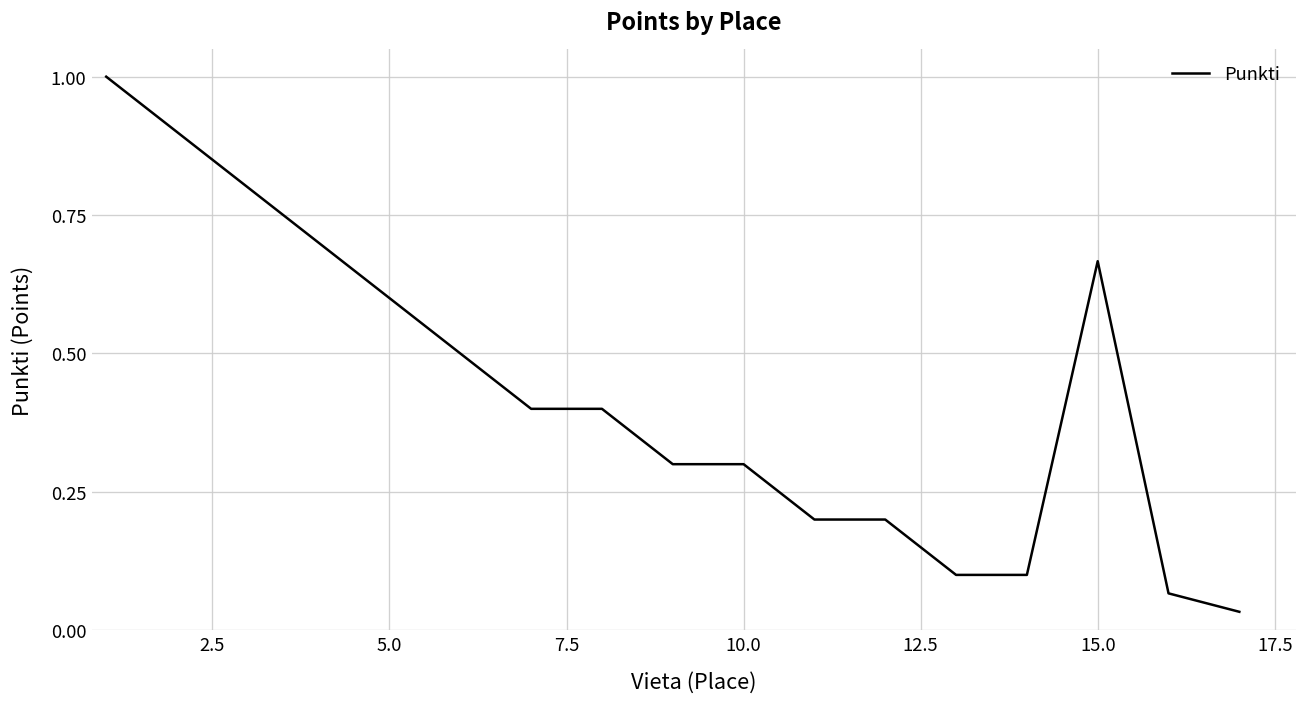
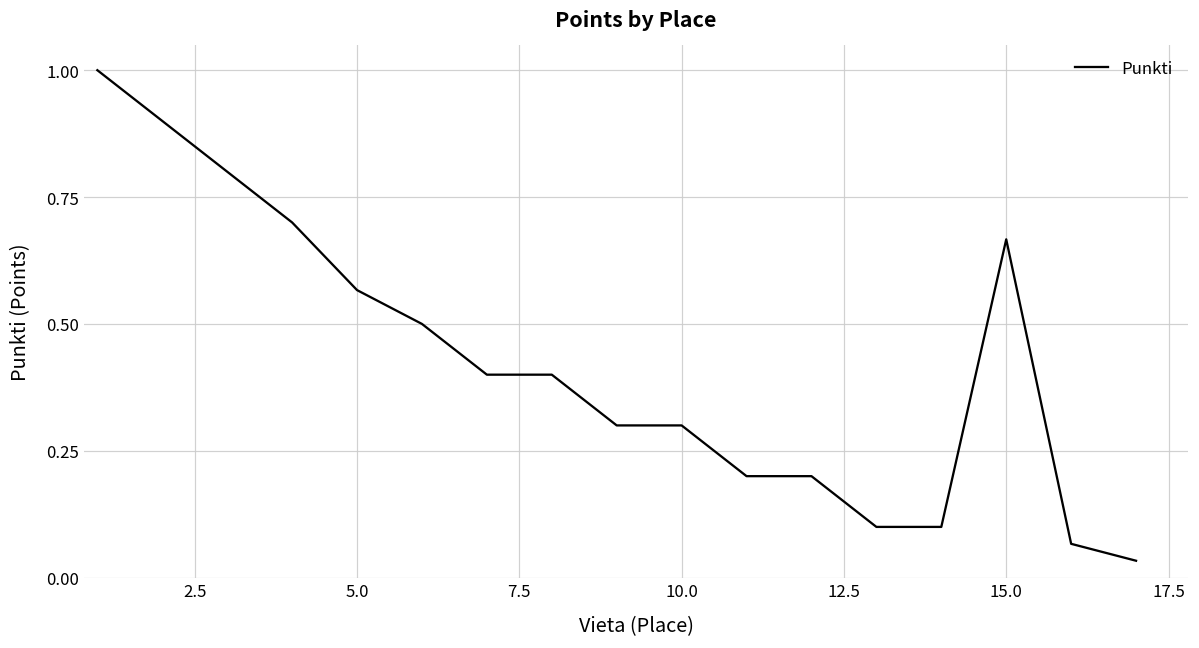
  {
-   "5.0": 0.60,
+   "5.0": 0.57,
    "10.0": 0.30,
    "15.0": 0.67
  }
